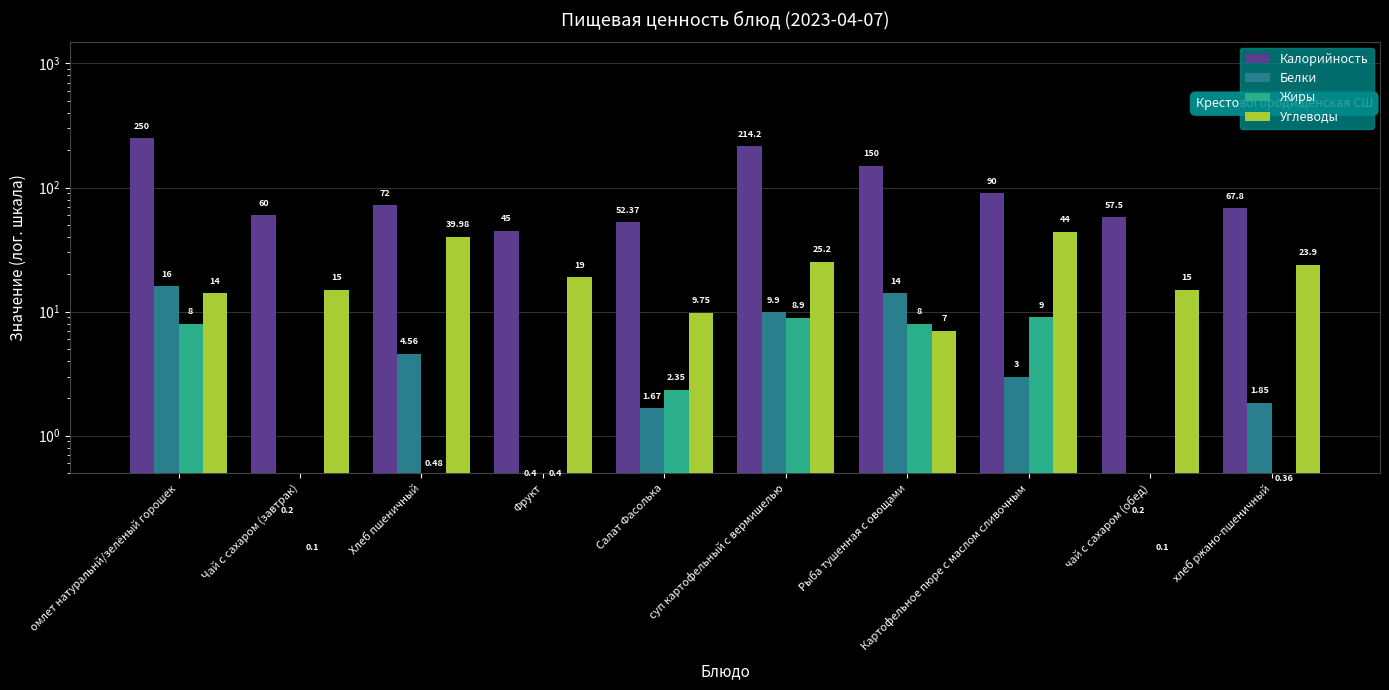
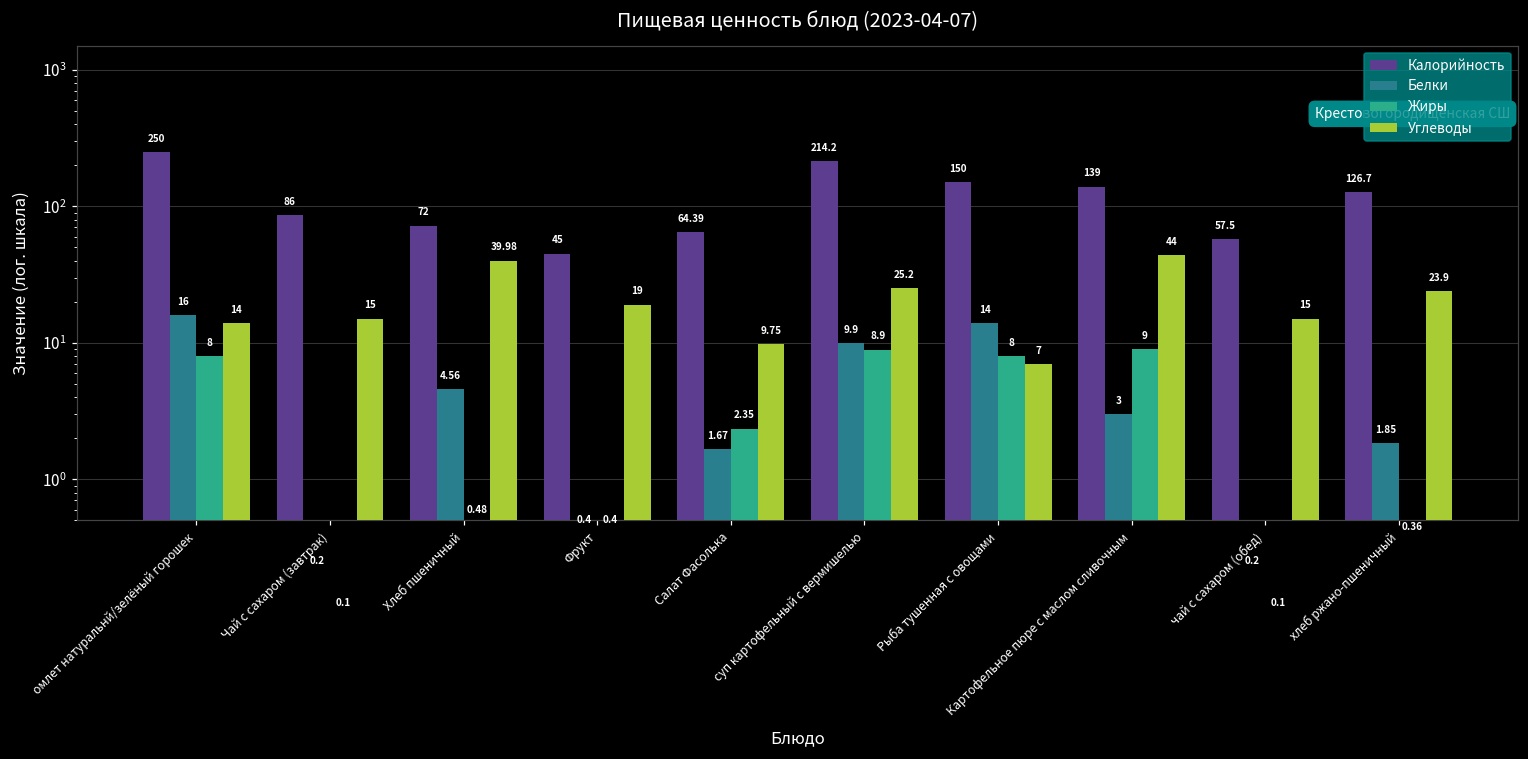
  {
    "Калорийность": {
      "омлет натуральнй/зелёный горошек": 250,
-     "Чай с сахаром (завтрак)": 60,
+     "Чай с сахаром (завтрак)": 86,
      "Хлеб пшеничный": 72,
      "Фрукт": 45,
-     "Салат Фасолька": 52.37,
+     "Салат Фасолька": 64.39,
      "суп картофельный с вермишелью": 214.2,
      "Рыба тушенная с овощами": 150,
-     "Картофельное пюре с маслом сливочным": 90,
+     "Картофельное пюре с маслом сливочным": 139,
      "чай с сахаром (обед)": 57.5,
-     "хлеб ржано-пшеничный": 67.8
+     "хлеб ржано-пшеничный": 126.7
    },
    "Углеводы": {
      "омлет натуральнй/зелёный горошек": 14,
      "Чай с сахаром (завтрак)": 15,
      "Хлеб пшеничный": 39.98,
      "Фрукт": 19,
      "Салат Фасолька": 9.75,
      "суп картофельный с вермишелью": 25.2,
      "Рыба тушенная с овощами": 7,
      "Картофельное пюре с маслом сливочным": 44,
      "чай с сахаром (обед)": 15,
      "хлеб ржано-пшеничный": 23.9
    }
  }
